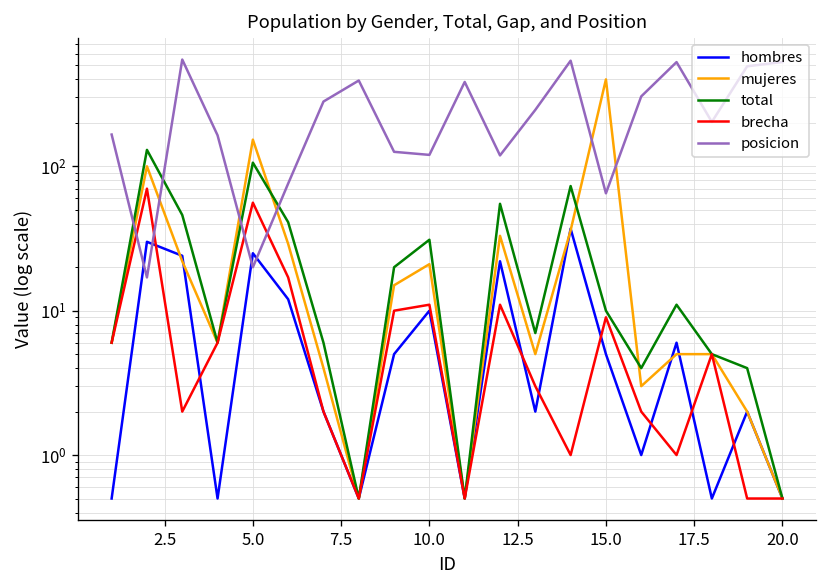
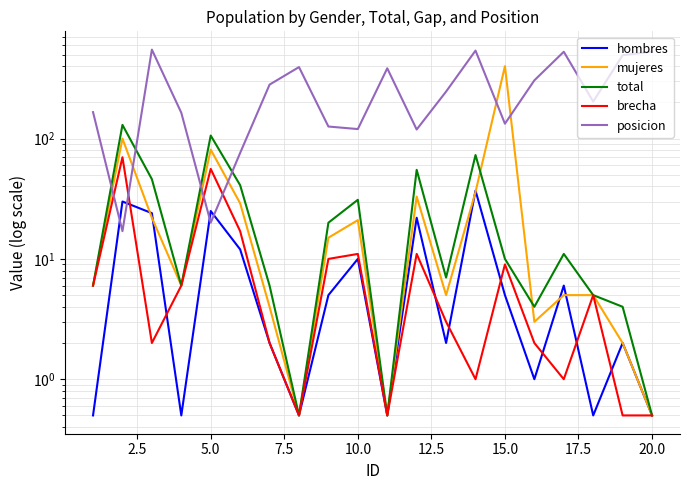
  {
    "hombres": {
      "5.0": 25,
      "10.0": 10,
      "15.0": 5
    },
    "mujeres": {
-     "5.0": 150,
+     "5.0": 80,
      "10.0": 21,
      "15.0": 400
    },
    "total": {
      "5.0": 110,
      "10.0": 31,
      "15.0": 10
    },
    "brecha": {
      "5.0": 60,
      "10.0": 11,
      "15.0": 9
    },
    "posicion": {
      "5.0": 20,
      "10.0": 120,
-     "15.0": 70
+     "15.0": 130
    }
  }
